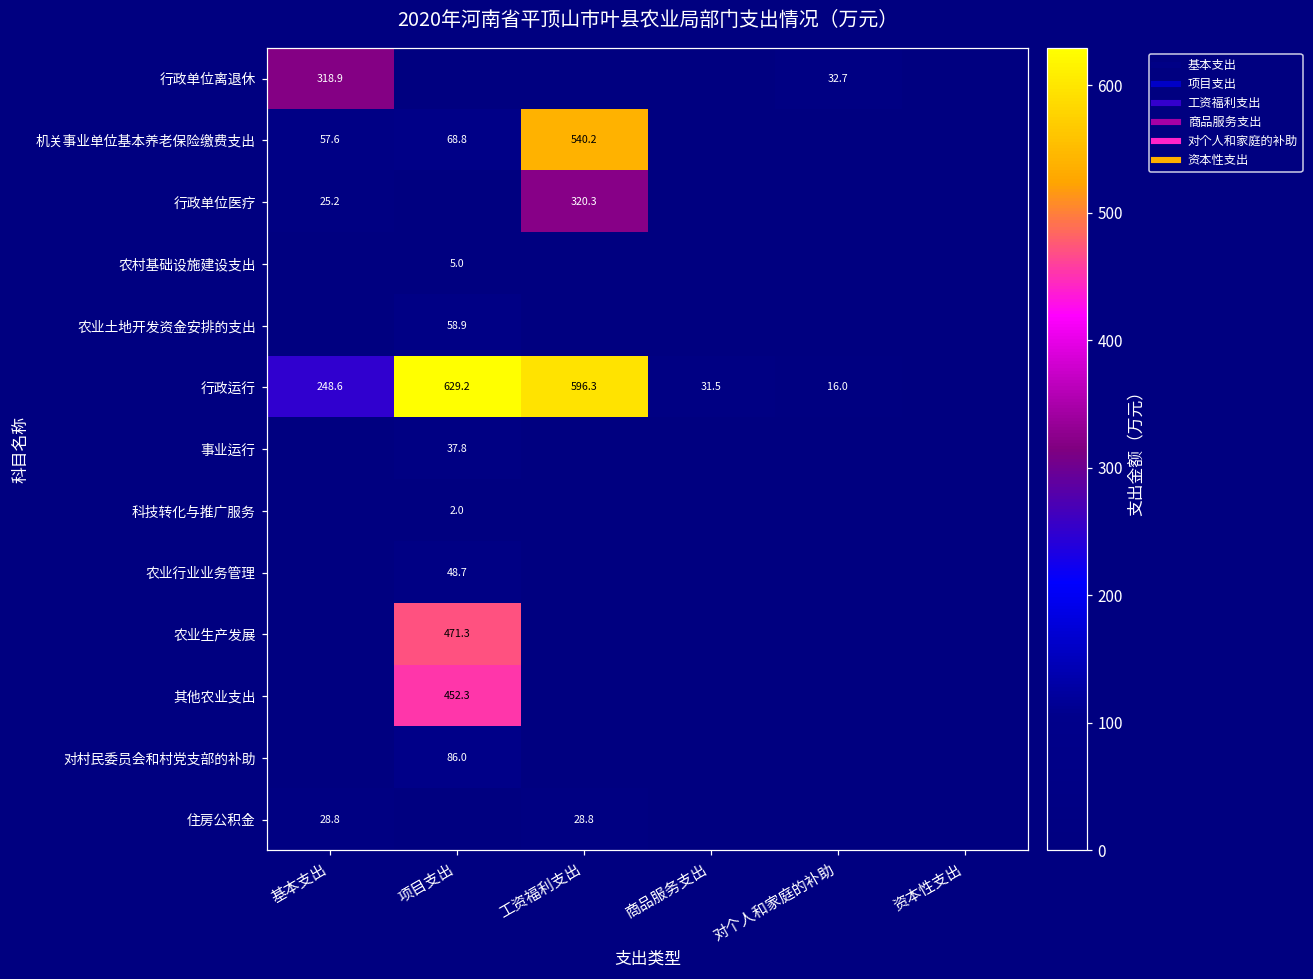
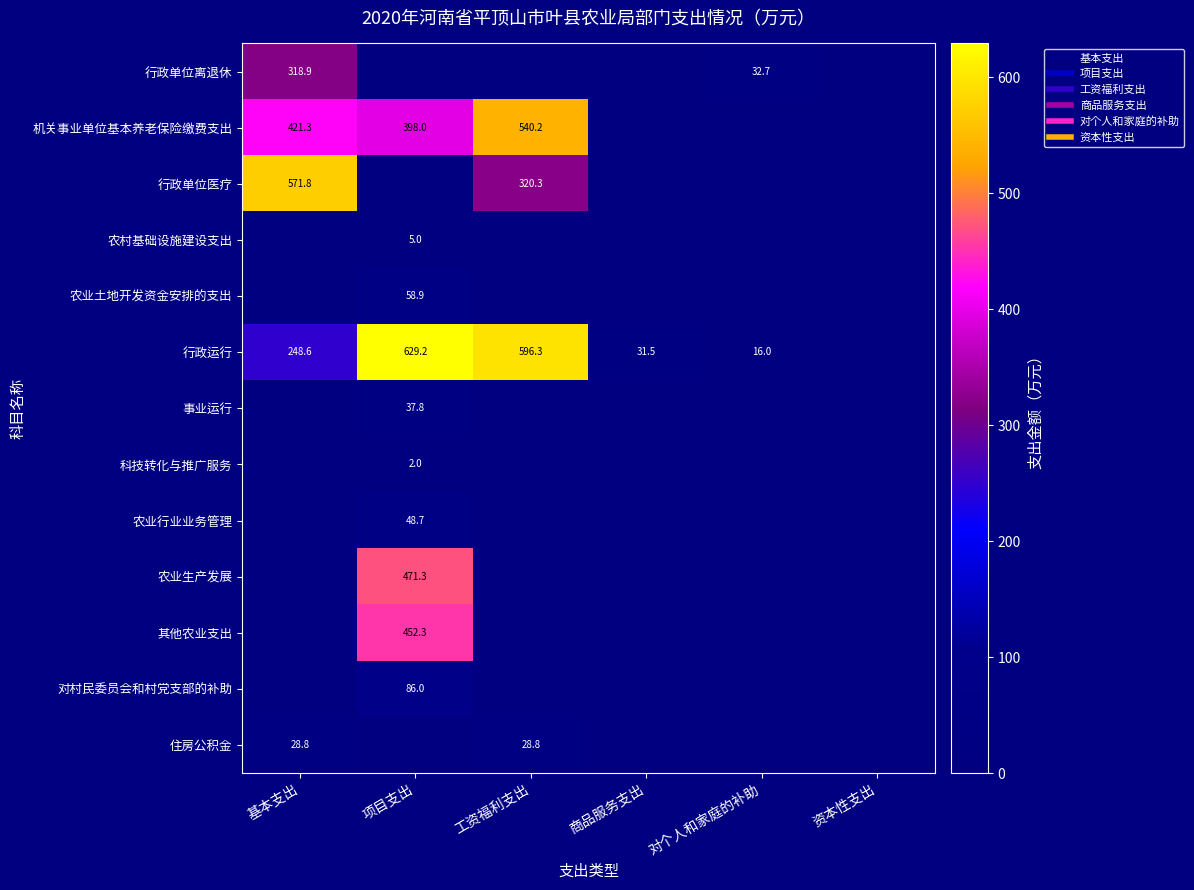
  {
    "行政单位离退休": {
      "基本支出": 318.9,
      "对个人和家庭的补助": 32.7
    },
    "机关事业单位基本养老保险缴费支出": {
-     "基本支出": 57.6,
-     "项目支出": 68.8,
+     "基本支出": 421.3,
+     "项目支出": 398.0,
      "工资福利支出": 540.2
    },
    "行政单位医疗": {
-     "基本支出": 25.2,
+     "基本支出": 571.8,
      "工资福利支出": 320.3
    },
    "农村基础设施建设支出": {
      "项目支出": 5.0
    },
    "农业土地开发资金安排的支出": {
      "项目支出": 58.9
    },
    "行政运行": {
      "基本支出": 248.6,
      "项目支出": 629.2,
      "工资福利支出": 596.3,
      "商品服务支出": 31.5,
      "对个人和家庭的补助": 16.0
    },
    "事业运行": {
      "项目支出": 37.8
    },
    "科技转化与推广服务": {
      "项目支出": 2.0
    },
    "农业行业业务管理": {
      "项目支出": 48.7
    },
    "农业生产发展": {
      "项目支出": 471.3
    },
    "其他农业支出": {
      "项目支出": 452.3
    },
    "对村民委员会和村党支部的补助": {
      "项目支出": 86.0
    },
    "住房公积金": {
      "基本支出": 28.8,
      "工资福利支出": 28.8
    }
  }
